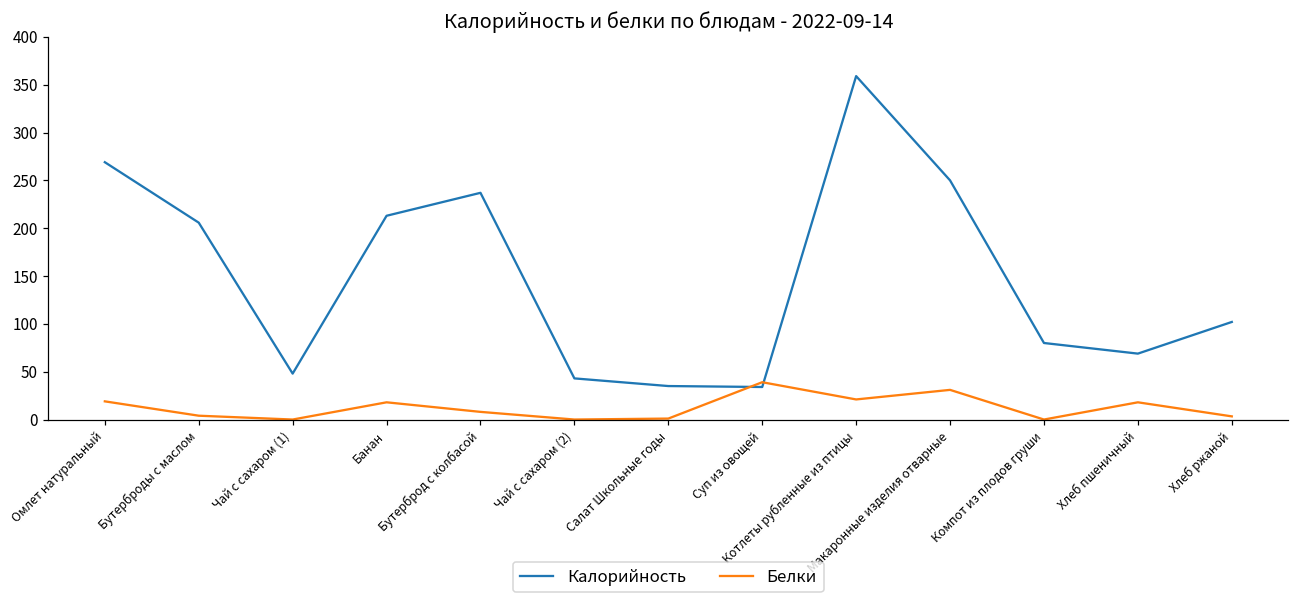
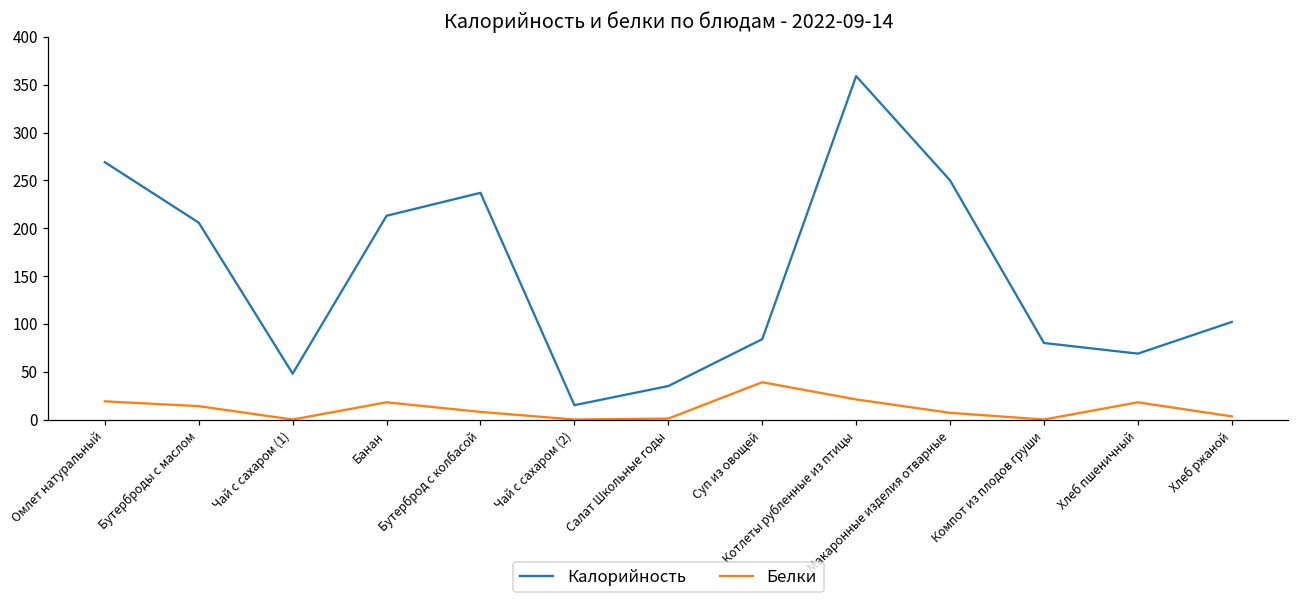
  {
    "Калорийность": {
      "Омлет натуральный": 270,
      "Бутерброды с маслом": 210,
      "Чай с сахаром (1)": 50,
      "Банан": 210,
      "Бутерброд с колбасой": 240,
-     "Чай с сахаром (2)": 40,
+     "Чай с сахаром (2)": 20,
      "Салат Школьные годы": 40,
-     "Суп из овощей": 30,
+     "Суп из овощей": 80,
      "Котлеты рубленные из птицы": 360,
      "Макаронные изделия отварные": 250,
      "Компот из плодов груши": 80,
      "Хлеб пшеничный": 70,
      "Хлеб ржаной": 100
    },
    "Белки": {
      "Омлет натуральный": 20,
-     "Бутерброды с маслом": 0,
+     "Бутерброды с маслом": 10,
      "Чай с сахаром (1)": 0,
      "Банан": 20,
      "Бутерброд с колбасой": 10,
      "Чай с сахаром (2)": 0,
      "Салат Школьные годы": 0,
      "Суп из овощей": 40,
      "Котлеты рубленные из птицы": 20,
-     "Макаронные изделия отварные": 30,
+     "Макаронные изделия отварные": 10,
      "Компот из плодов груши": 0,
      "Хлеб пшеничный": 20,
      "Хлеб ржаной": 0
    }
  }
